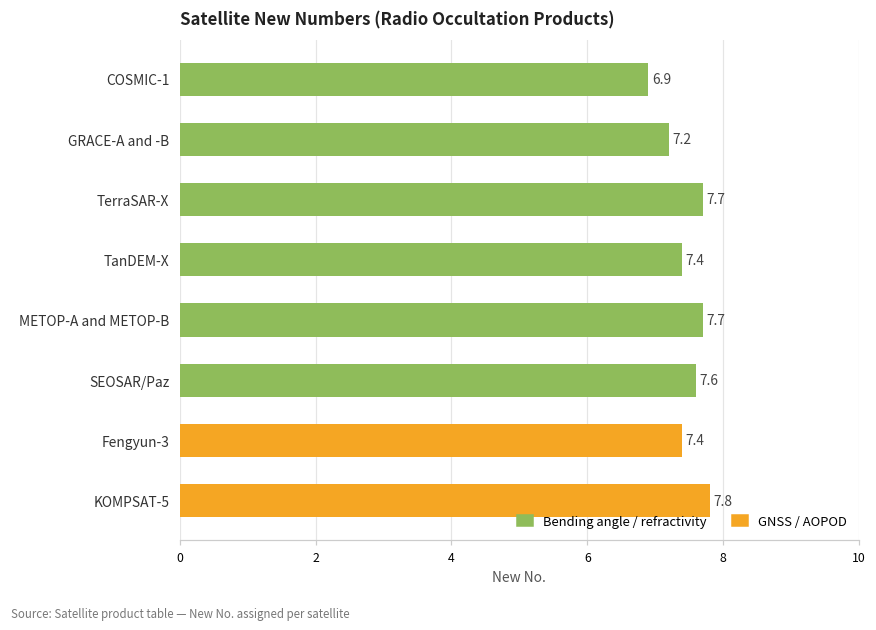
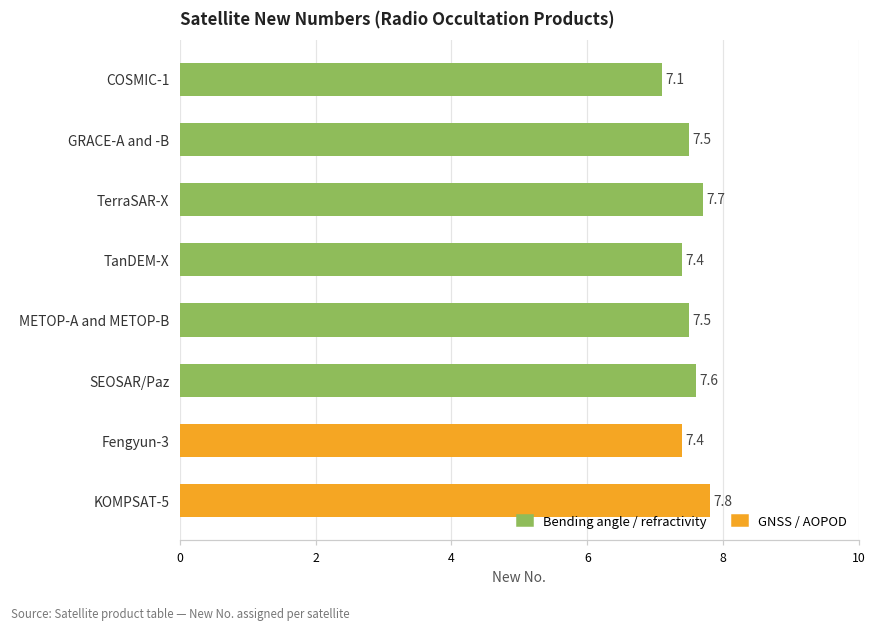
  {
-   "COSMIC-1": 6.9,
-   "GRACE-A and -B": 7.2,
+   "COSMIC-1": 7.1,
+   "GRACE-A and -B": 7.5,
    "TerraSAR-X": 7.7,
    "TanDEM-X": 7.4,
-   "METOP-A and METOP-B": 7.7,
+   "METOP-A and METOP-B": 7.5,
    "SEOSAR/Paz": 7.6,
    "Fengyun-3": 7.4,
    "KOMPSAT-5": 7.8
  }
